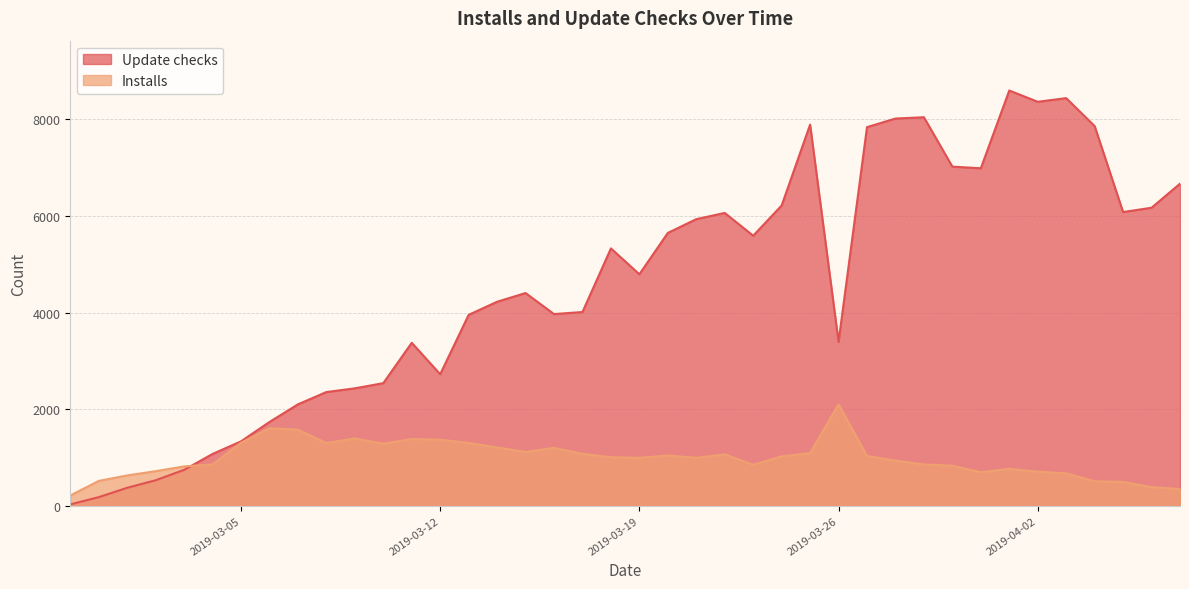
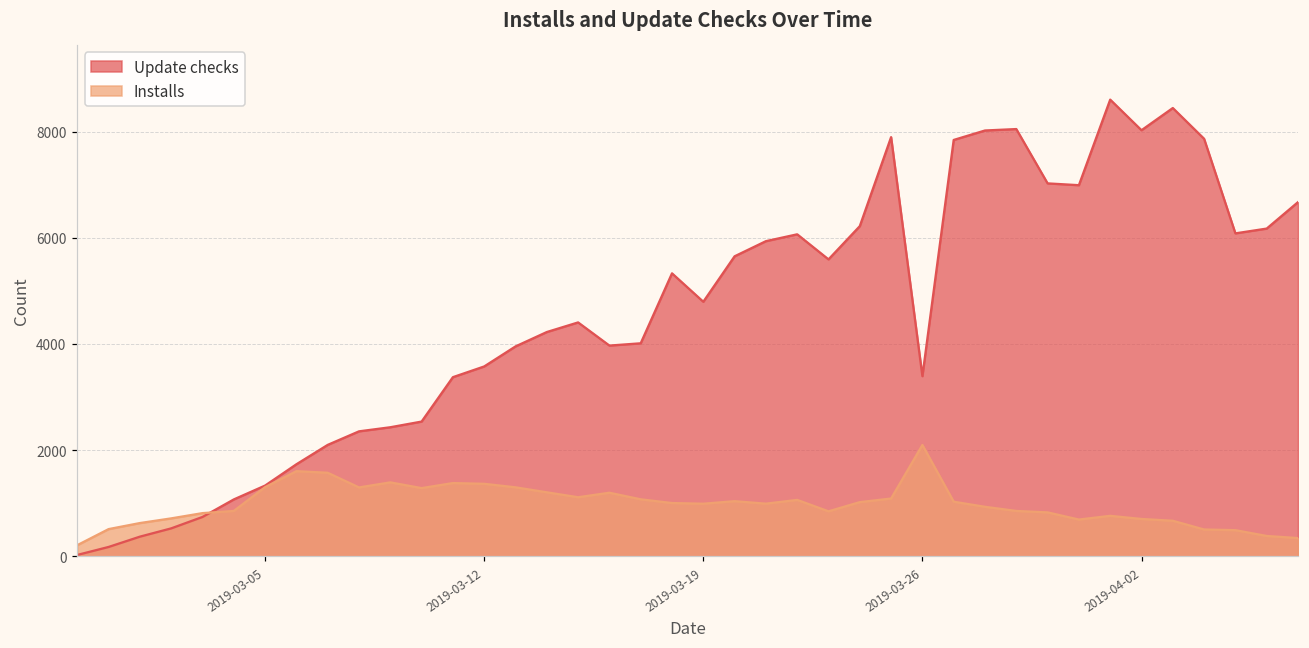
  {
    "Update checks": {
-     "2019-03-12": 2700,
+     "2019-03-12": 3600,
      "2019-03-19": 4800,
      "2019-03-26": 3400,
-     "2019-04-02": 8400
+     "2019-04-02": 8000
    },
    "Installs": {
      "2019-03-12": 1400,
      "2019-03-19": 1000,
      "2019-03-26": 2100,
      "2019-04-02": 700
    }
  }
